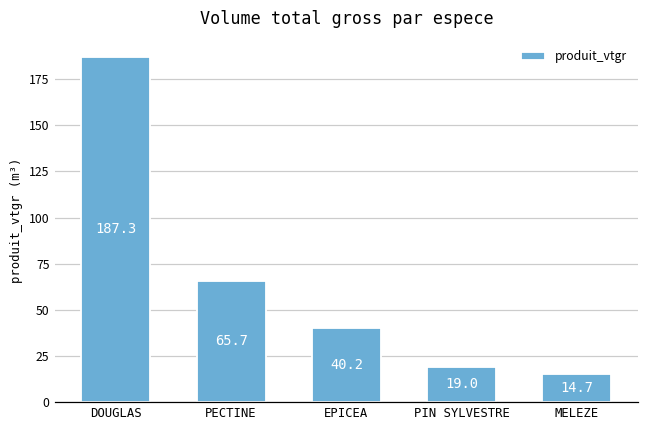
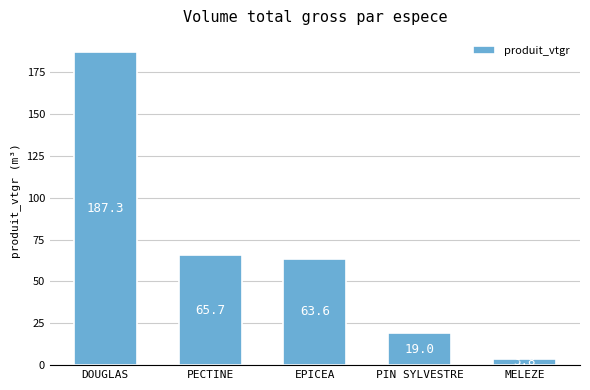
  {
    "DOUGLAS": 187.3,
    "PECTINE": 65.7,
-   "EPICEA": 40.2,
+   "EPICEA": 63.6,
    "PIN SYLVESTRE": 19.0,
-   "MELEZE": 15
+   "MELEZE": 4
  }
